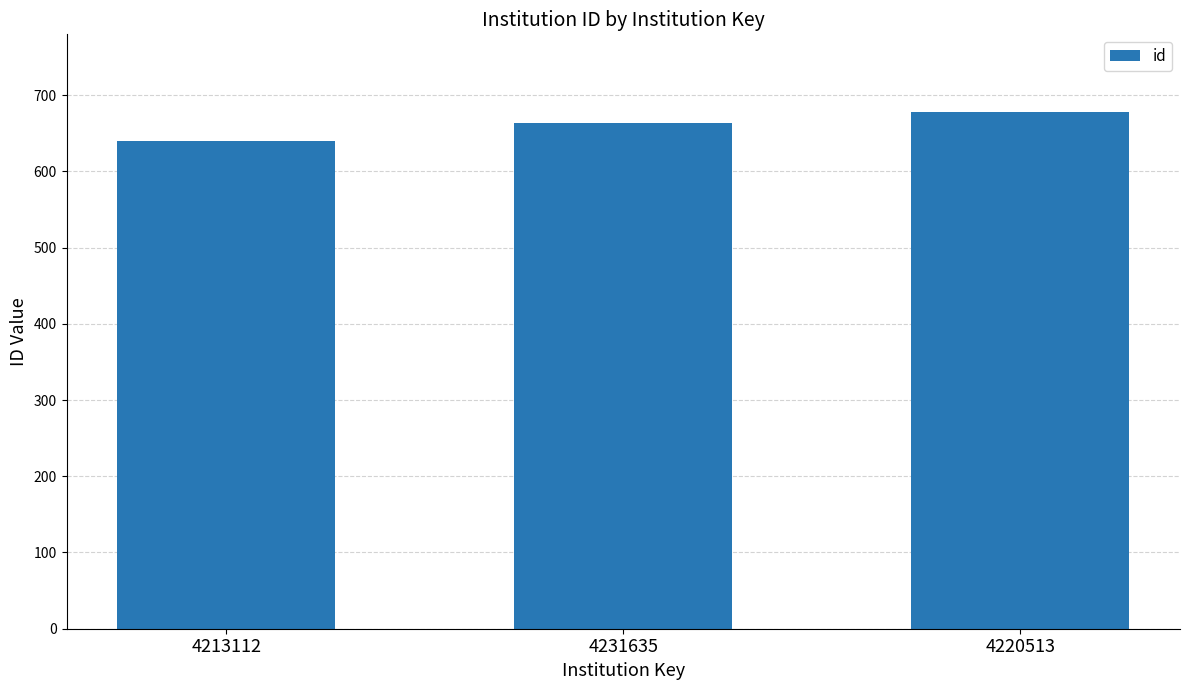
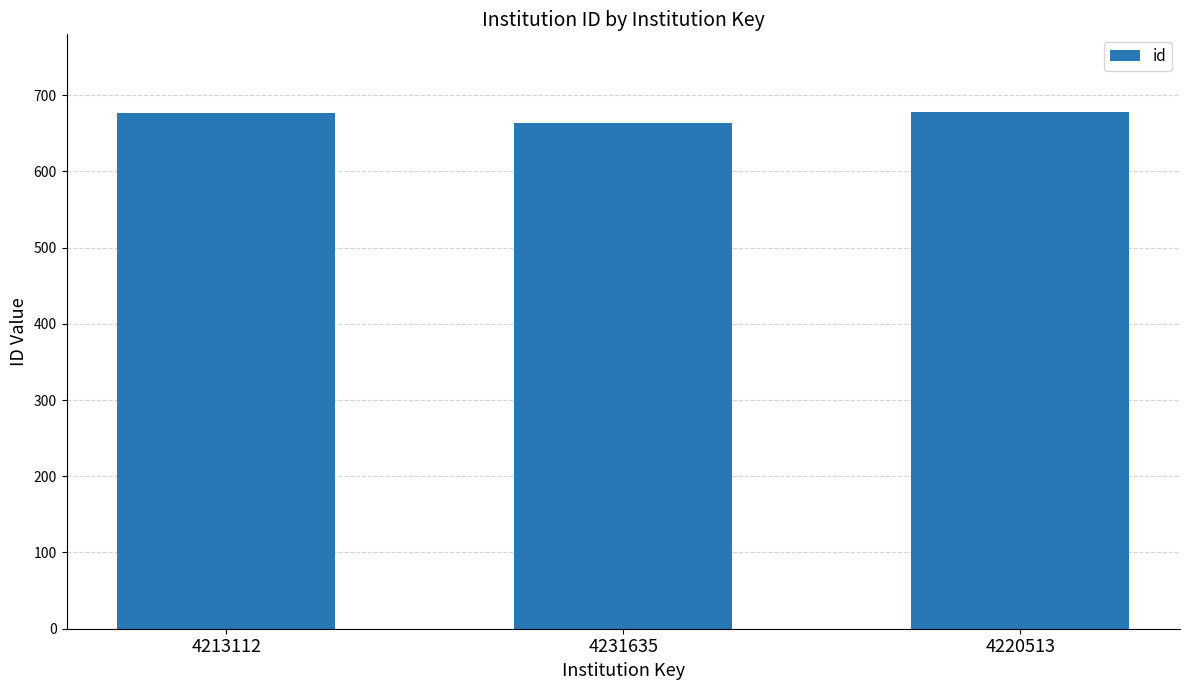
  {
-   "4213112": 640,
+   "4213112": 680,
    "4231635": 660,
    "4220513": 680
  }
